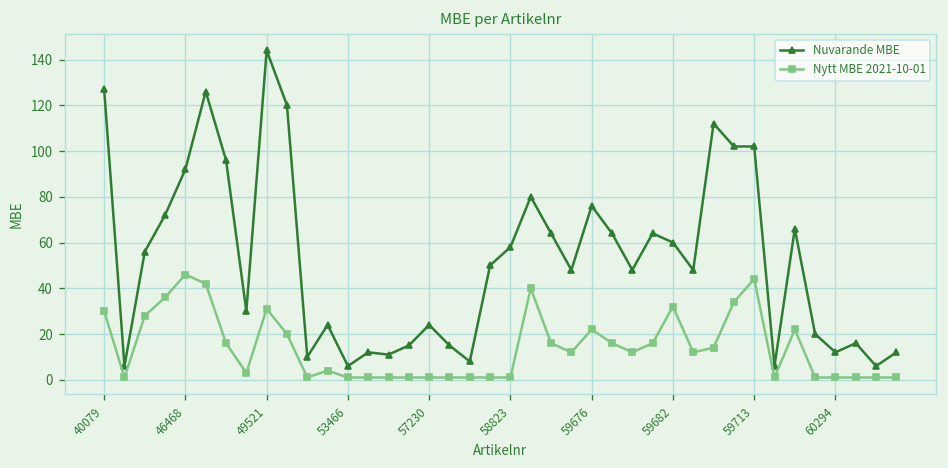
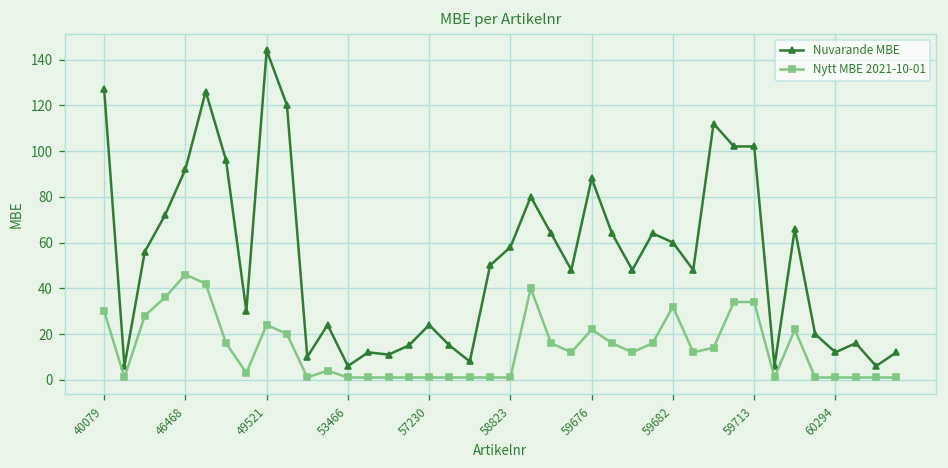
  {
    "Nuvarande MBE": {
      "40079": 127,
      "46468": 92,
      "49521": 144,
      "53466": 6,
      "57230": 24,
      "58823": 58,
-     "59676": 76,
+     "59676": 88,
      "59682": 60,
      "59713": 102,
      "60294": 12
    },
    "Nytt MBE 2021-10-01": {
      "40079": 30,
      "46468": 46,
-     "49521": 31,
+     "49521": 24,
      "53466": 1,
      "57230": 1,
      "58823": 1,
      "59676": 22,
      "59682": 32,
-     "59713": 44,
+     "59713": 34,
      "60294": 1
    }
  }
